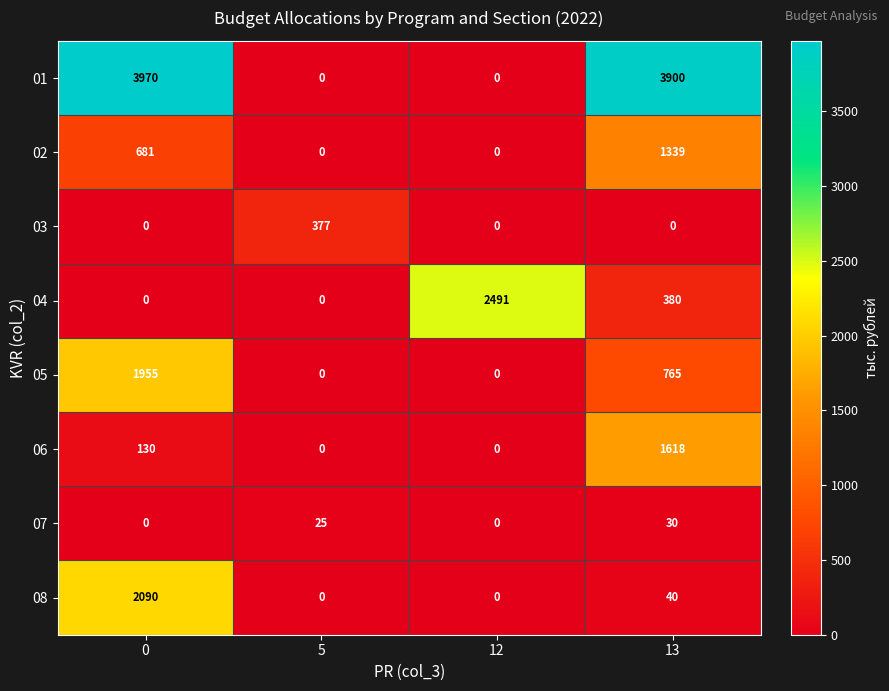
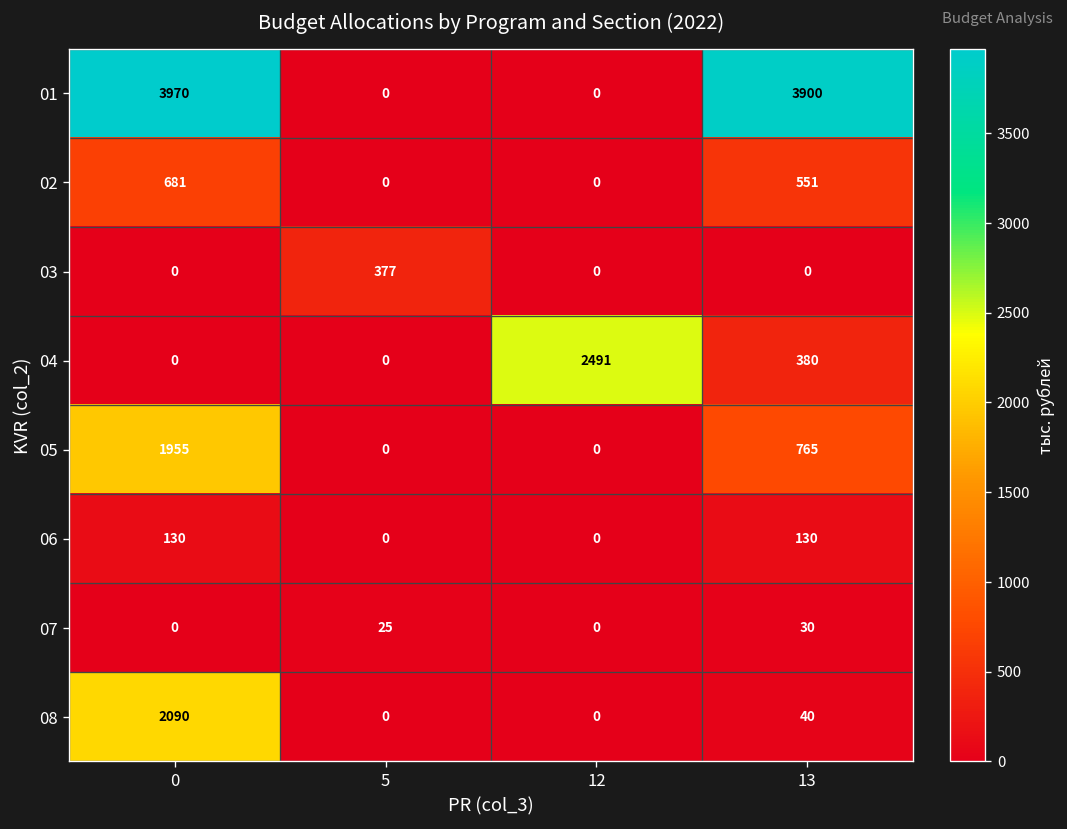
  {
    "01": {
      "0": 3970,
      "5": 0,
      "12": 0,
      "13": 3900
    },
    "02": {
      "0": 681,
      "5": 0,
      "12": 0,
-     "13": 1339
+     "13": 551
    },
    "03": {
      "0": 0,
      "5": 377,
      "12": 0,
      "13": 0
    },
    "04": {
      "0": 0,
      "5": 0,
      "12": 2491,
      "13": 380
    },
    "05": {
      "0": 1955,
      "5": 0,
      "12": 0,
      "13": 765
    },
    "06": {
      "0": 130,
      "5": 0,
      "12": 0,
-     "13": 1618
+     "13": 130
    },
    "07": {
      "0": 0,
      "5": 25,
      "12": 0,
      "13": 30
    },
    "08": {
      "0": 2090,
      "5": 0,
      "12": 0,
      "13": 40
    }
  }
